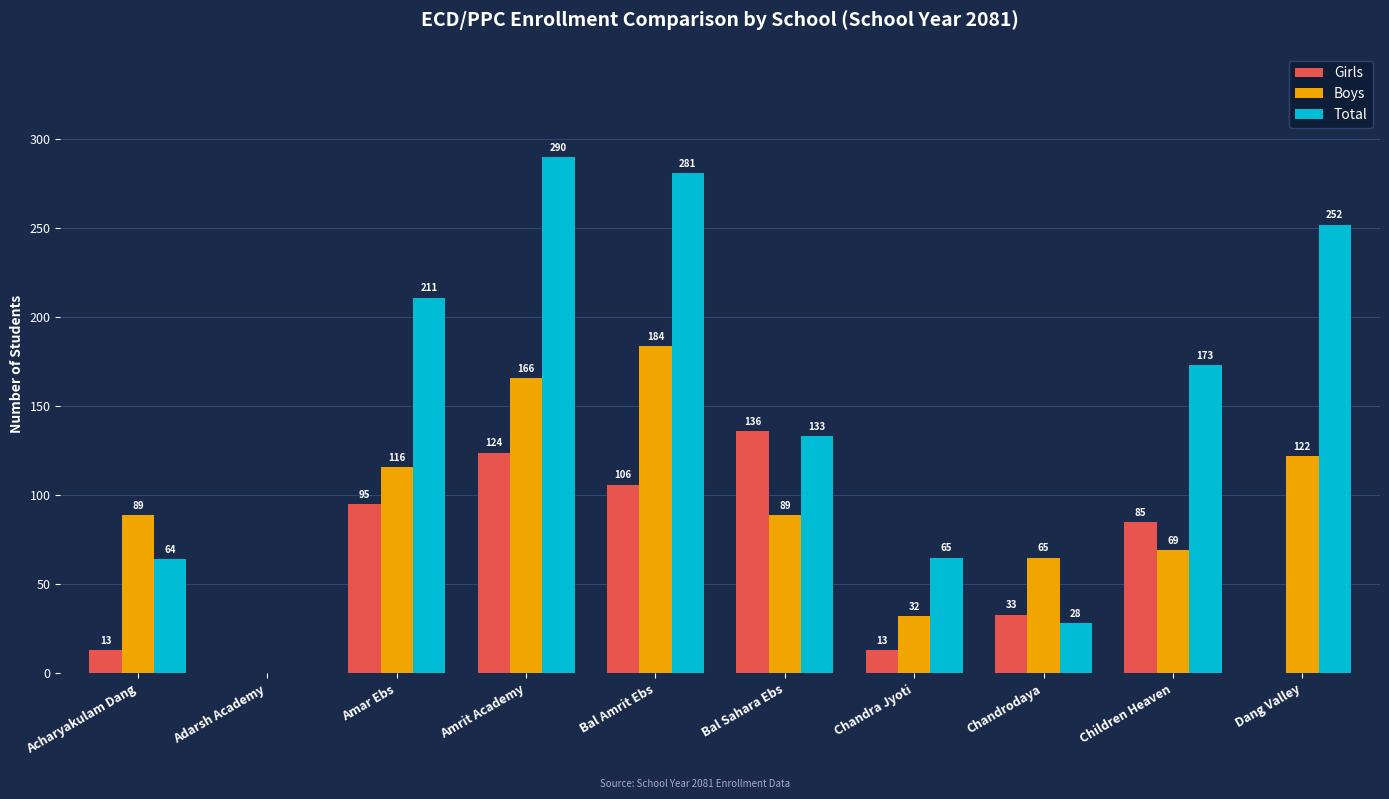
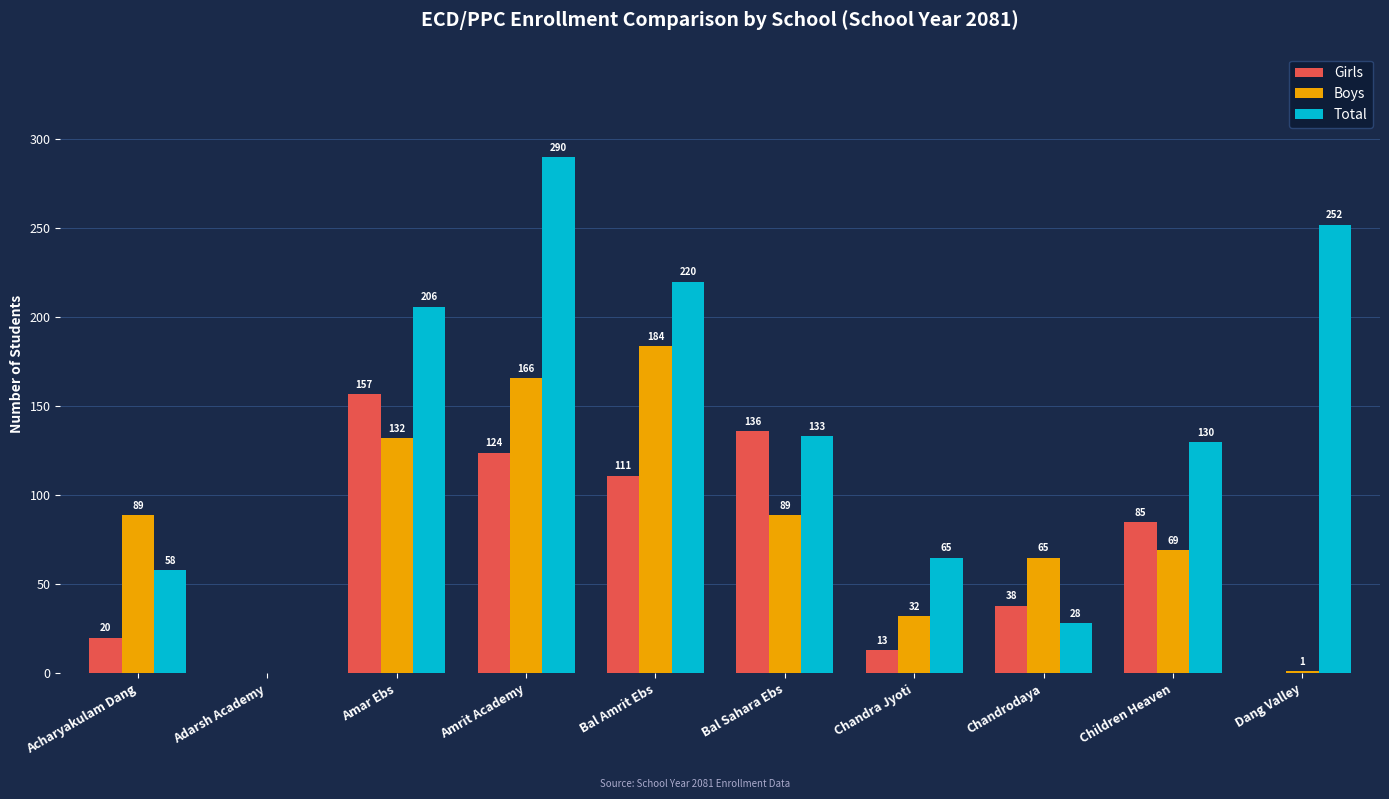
  {
    "Girls": {
-     "Acharyakulam Dang": 13,
-     "Amar Ebs": 95,
+     "Acharyakulam Dang": 20,
+     "Amar Ebs": 157,
      "Amrit Academy": 124,
-     "Bal Amrit Ebs": 106,
+     "Bal Amrit Ebs": 111,
      "Bal Sahara Ebs": 136,
      "Chandra Jyoti": 13,
-     "Chandrodaya": 33,
+     "Chandrodaya": 38,
      "Children Heaven": 85
    },
    "Boys": {
      "Acharyakulam Dang": 89,
-     "Amar Ebs": 116,
+     "Amar Ebs": 132,
      "Amrit Academy": 166,
      "Bal Amrit Ebs": 184,
      "Bal Sahara Ebs": 89,
      "Chandra Jyoti": 32,
      "Chandrodaya": 65,
      "Children Heaven": 69,
-     "Dang Valley": 122
+     "Dang Valley": 1
    },
    "Total": {
-     "Acharyakulam Dang": 64,
-     "Amar Ebs": 211,
+     "Acharyakulam Dang": 58,
+     "Amar Ebs": 206,
      "Amrit Academy": 290,
-     "Bal Amrit Ebs": 281,
+     "Bal Amrit Ebs": 220,
      "Bal Sahara Ebs": 133,
      "Chandra Jyoti": 65,
      "Chandrodaya": 28,
-     "Children Heaven": 173,
+     "Children Heaven": 130,
      "Dang Valley": 252
    }
  }
